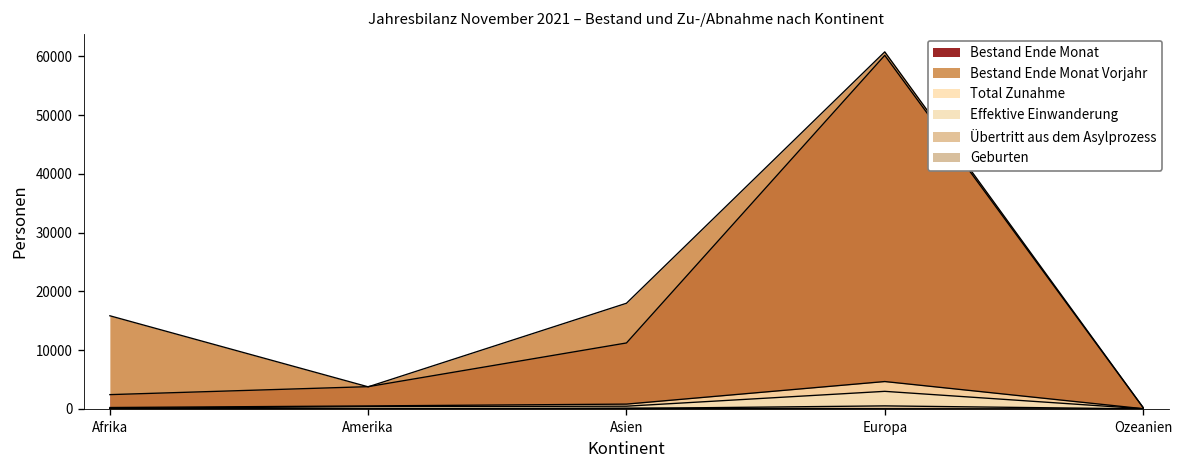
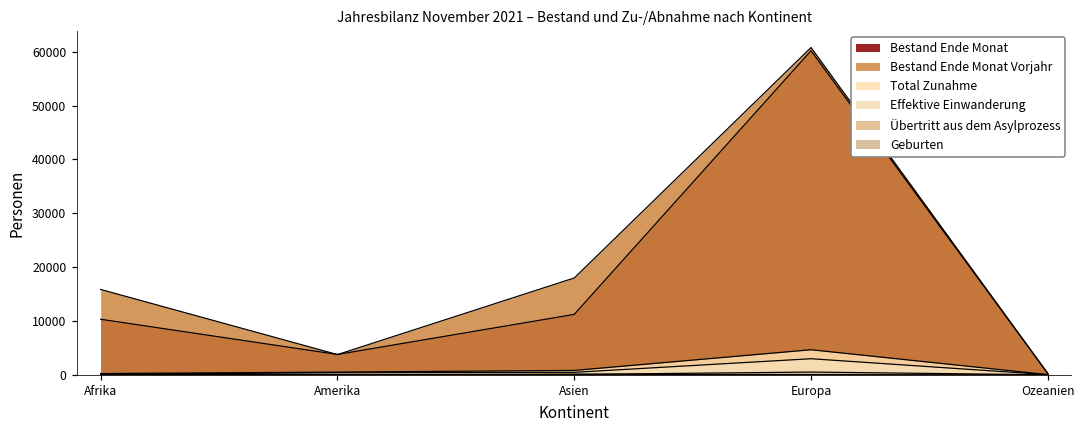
  {
    "Bestand Ende Monat": {
-     "Afrika": 2000,
+     "Afrika": 10000,
      "Asien": 11000,
      "Europa": 60000
    },
    "Bestand Ende Monat Vorjahr": {
      "Afrika": 16000,
      "Asien": 18000,
      "Europa": 61000
    }
  }
